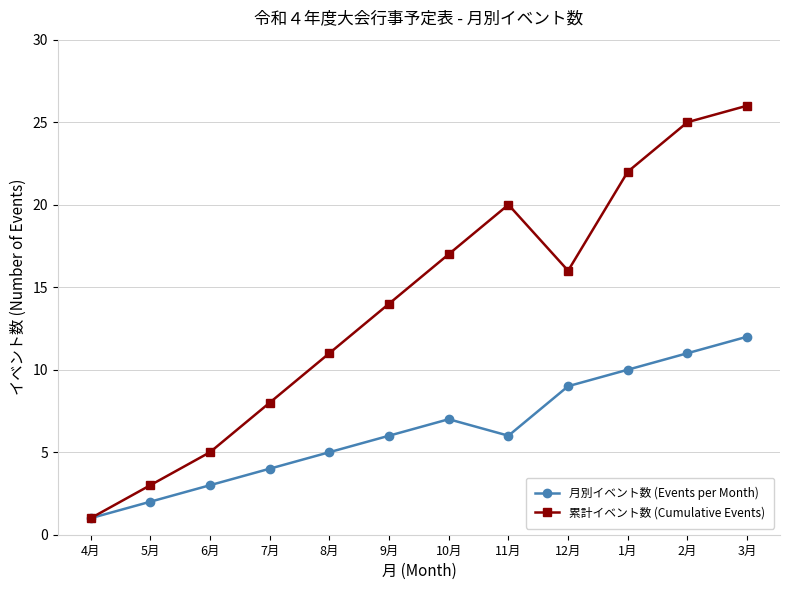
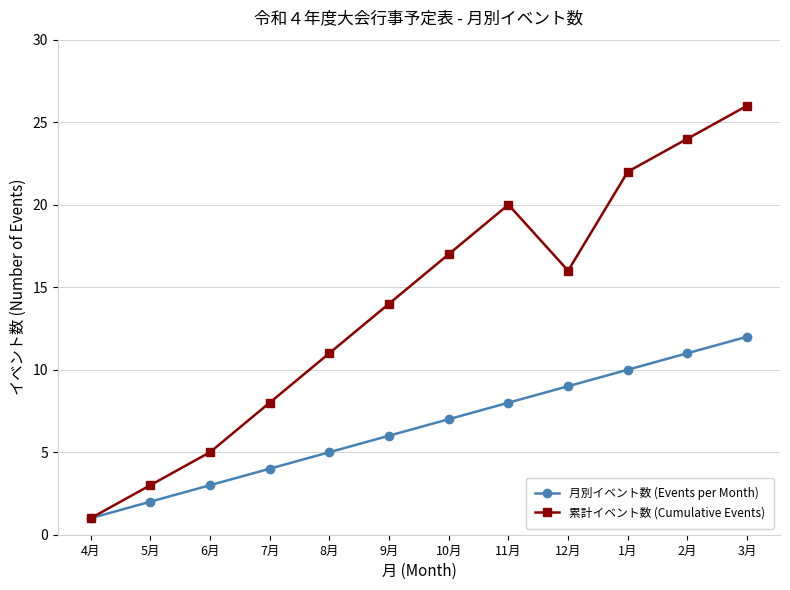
  {
    "月別イベント数 (Events per Month)": {
      "5月": 2,
      "6月": 3,
      "7月": 4,
      "8月": 5,
      "9月": 6,
      "10月": 7,
-     "11月": 6,
+     "11月": 8,
      "12月": 9,
      "1月": 10,
      "2月": 11,
      "3月": 12
    },
    "累計イベント数 (Cumulative Events)": {
      "5月": 3,
      "6月": 5,
      "7月": 8,
      "8月": 11,
      "9月": 14,
      "10月": 17,
      "11月": 20,
      "12月": 16,
      "1月": 22,
-     "2月": 25,
+     "2月": 24,
      "3月": 26
    }
  }
